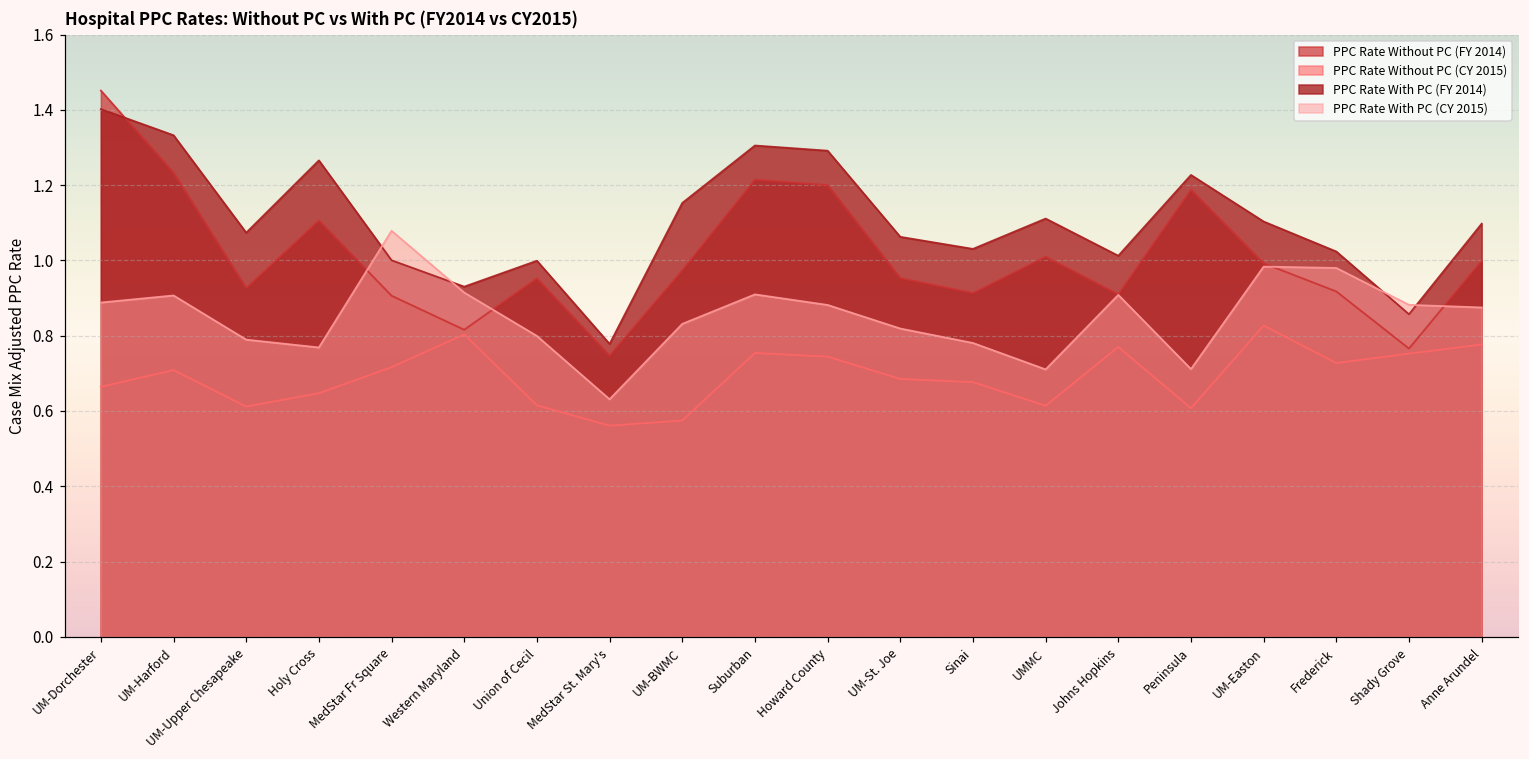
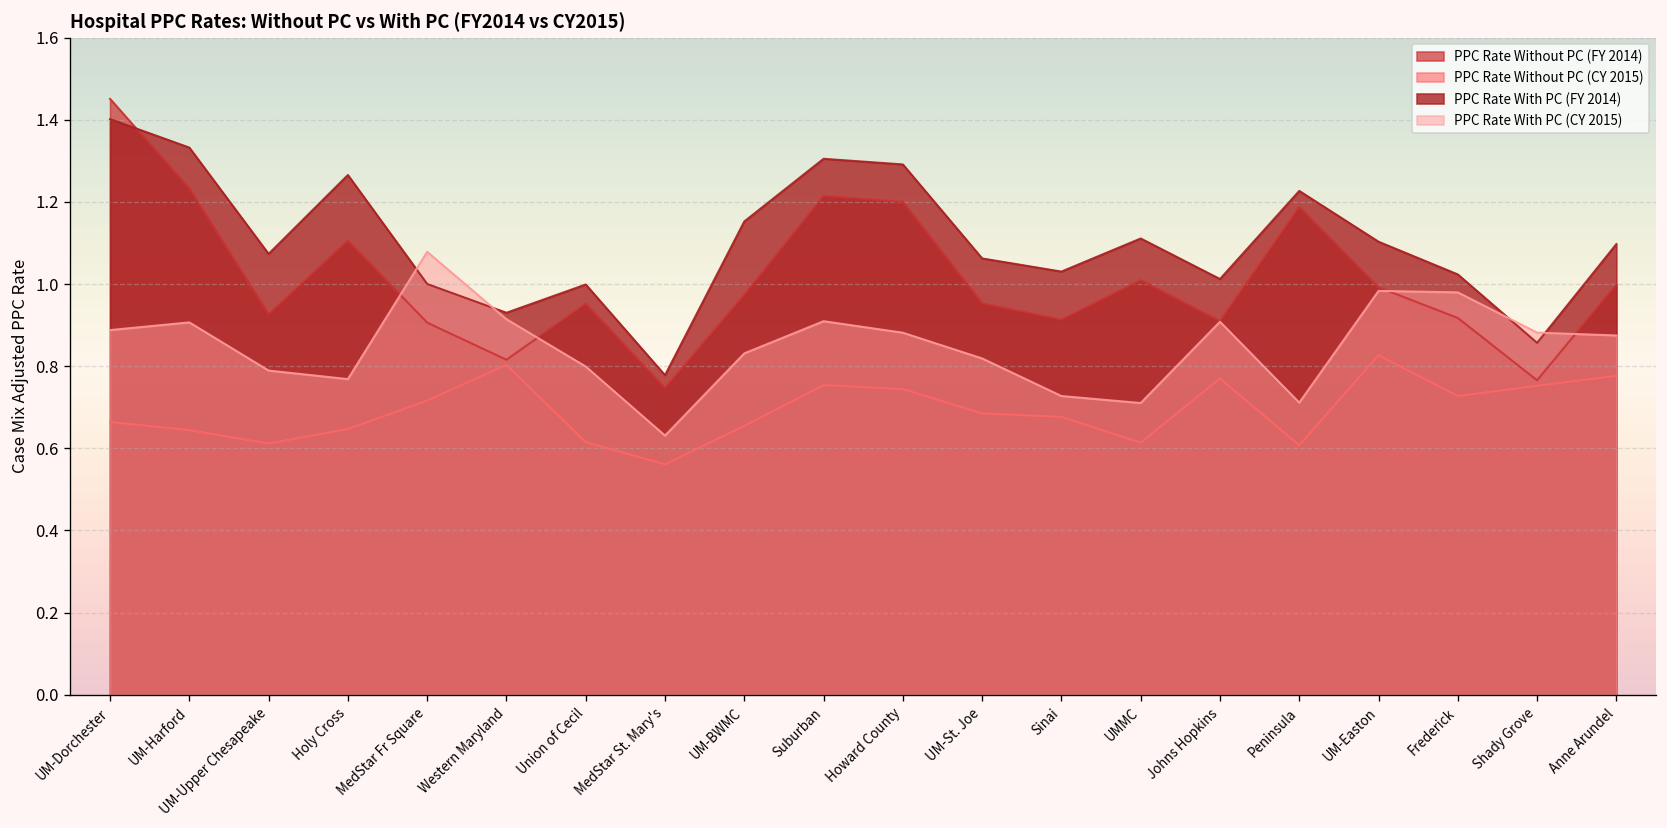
  {
    "PPC Rate Without PC (CY 2015)": {
      "UM-Dorchester": 0.66,
-     "UM-Harford": 0.71,
+     "UM-Harford": 0.64,
      "UM-Upper Chesapeake": 0.61,
      "Holy Cross": 0.65,
      "MedStar Fr Square": 0.72,
      "Western Maryland": 0.80,
      "Union of Cecil": 0.62,
      "MedStar St. Mary's": 0.56,
-     "UM-BWMC": 0.57,
+     "UM-BWMC": 0.65,
      "Suburban": 0.75,
      "Howard County": 0.74,
      "UM-St. Joe": 0.69,
      "Sinai": 0.68,
      "UMMC": 0.61,
      "Johns Hopkins": 0.77,
      "Peninsula": 0.61,
      "UM-Easton": 0.83,
      "Frederick": 0.73,
      "Shady Grove": 0.75,
      "Anne Arundel": 0.78
    },
    "PPC Rate With PC (CY 2015)": {
      "UM-Dorchester": 0.89,
      "UM-Harford": 0.91,
      "UM-Upper Chesapeake": 0.79,
      "Holy Cross": 0.77,
      "MedStar Fr Square": 1.08,
      "Western Maryland": 0.91,
      "Union of Cecil": 0.80,
      "MedStar St. Mary's": 0.63,
      "UM-BWMC": 0.83,
      "Suburban": 0.91,
      "Howard County": 0.88,
      "UM-St. Joe": 0.82,
-     "Sinai": 0.78,
+     "Sinai": 0.73,
      "UMMC": 0.71,
      "Peninsula": 0.71,
      "UM-Easton": 0.98,
      "Frederick": 0.98,
      "Shady Grove": 0.88,
      "Anne Arundel": 0.87
    }
  }
